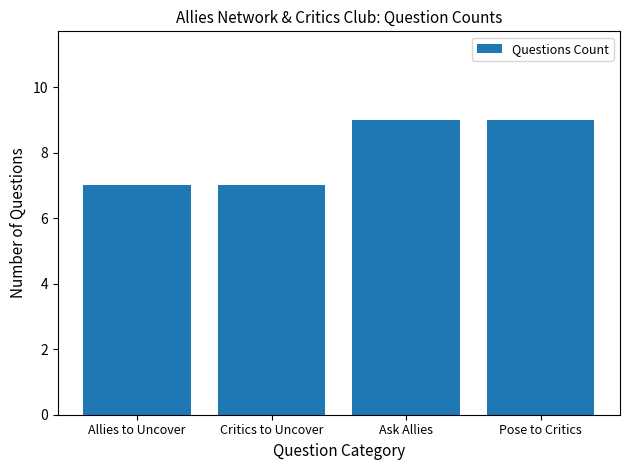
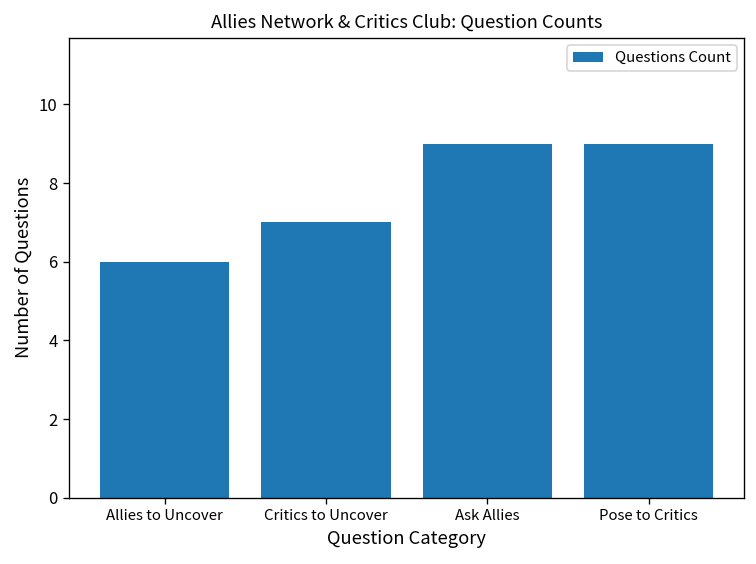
  {
-   "Allies to Uncover": 7,
+   "Allies to Uncover": 6,
    "Critics to Uncover": 7,
    "Ask Allies": 9,
    "Pose to Critics": 9
  }
